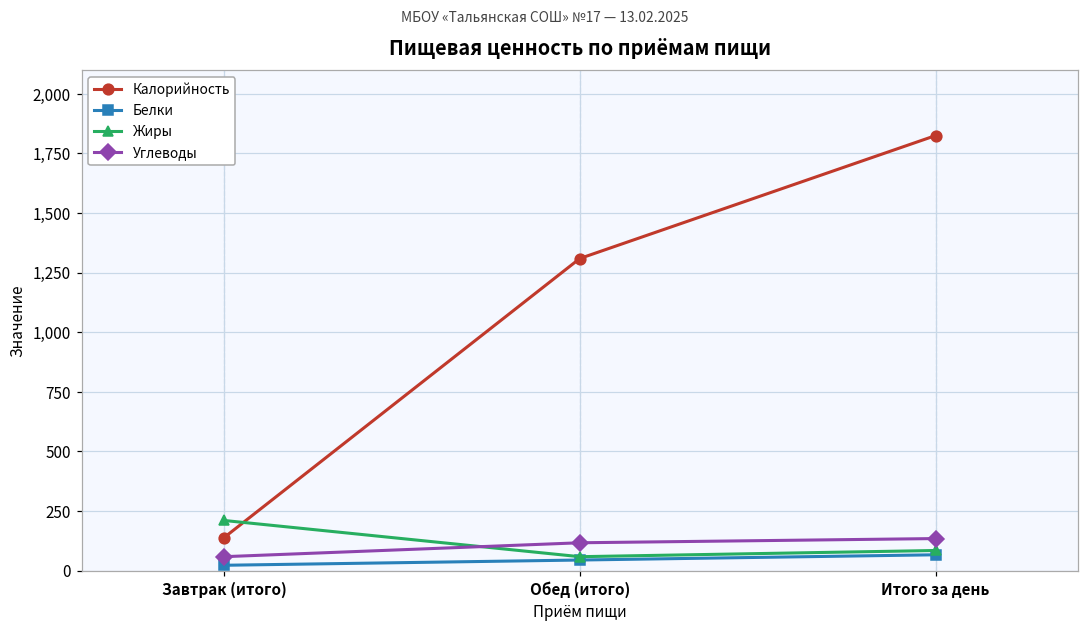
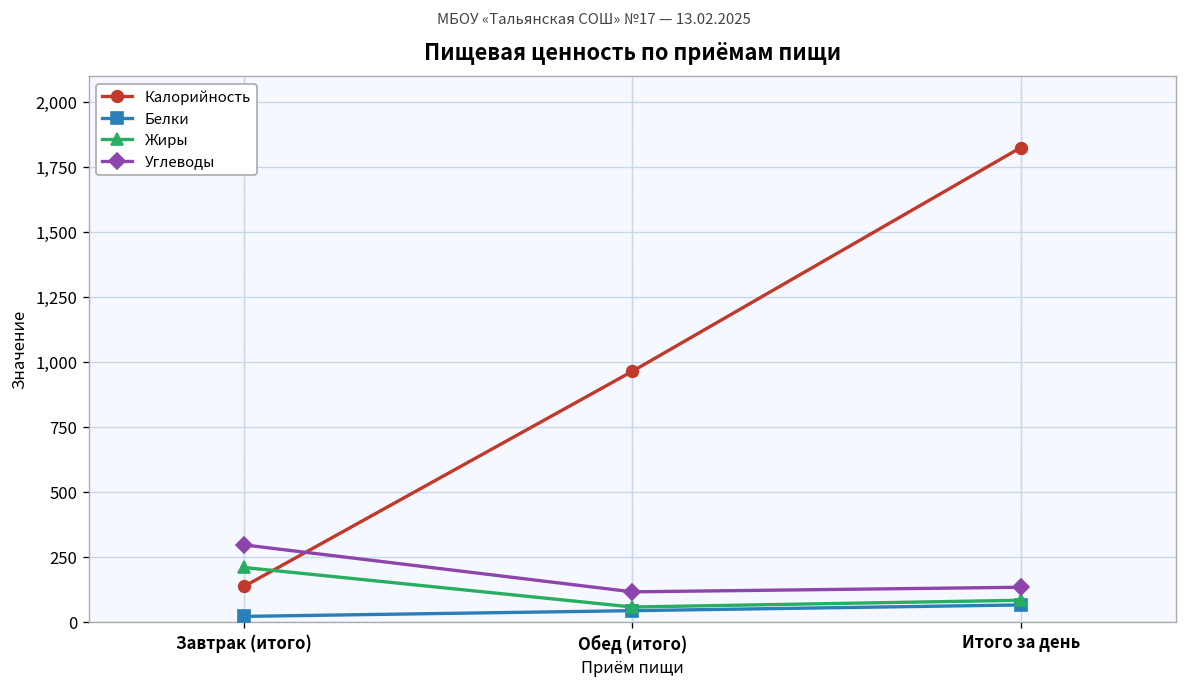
  {
    "Калорийность": {
      "Завтрак (итого)": "140",
-     "Обед (итого)": "1,310",
+     "Обед (итого)": "960",
      "Итого за день": "1,820"
    },
    "Белки": {
      "Завтрак (итого)": "20",
      "Обед (итого)": "40",
      "Итого за день": "70"
    },
    "Жиры": {
      "Завтрак (итого)": "210",
      "Обед (итого)": "60",
      "Итого за день": "80"
    },
    "Углеводы": {
-     "Завтрак (итого)": "60",
+     "Завтрак (итого)": "300",
      "Обед (итого)": "120",
      "Итого за день": "130"
    }
  }
